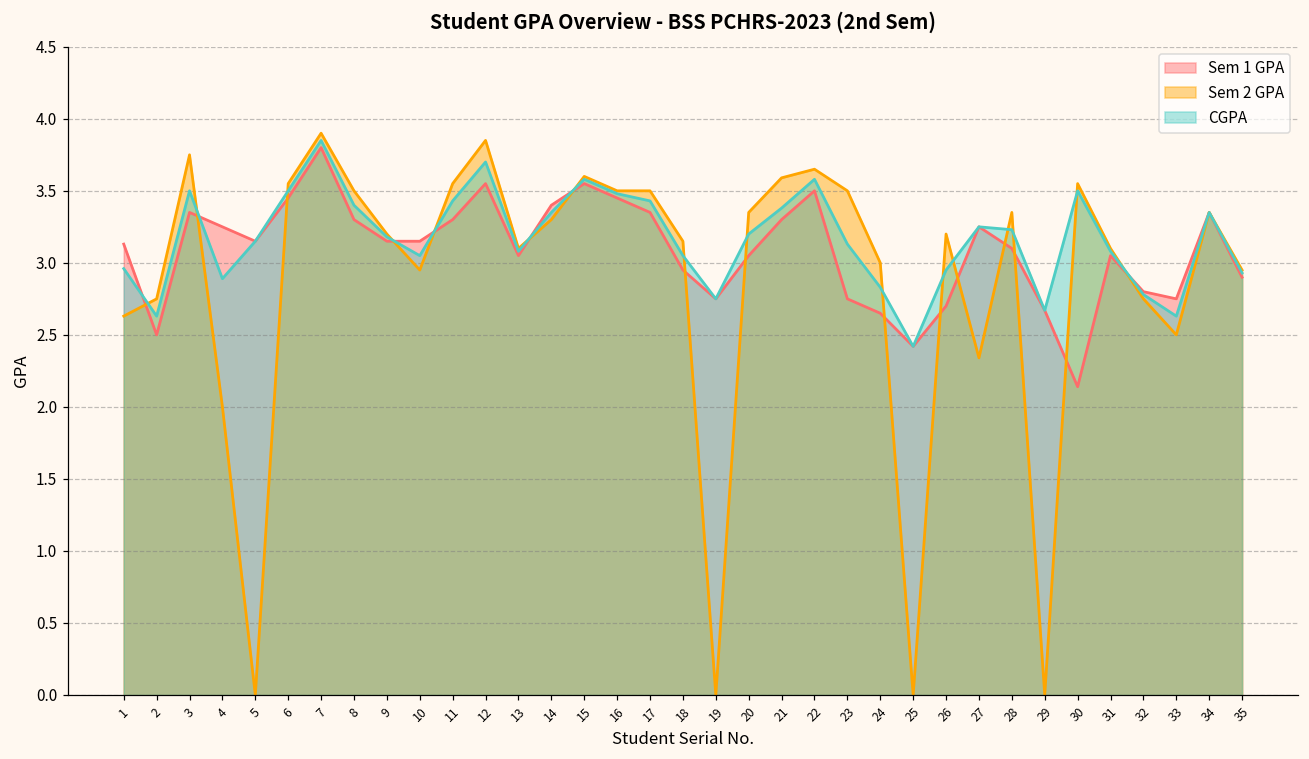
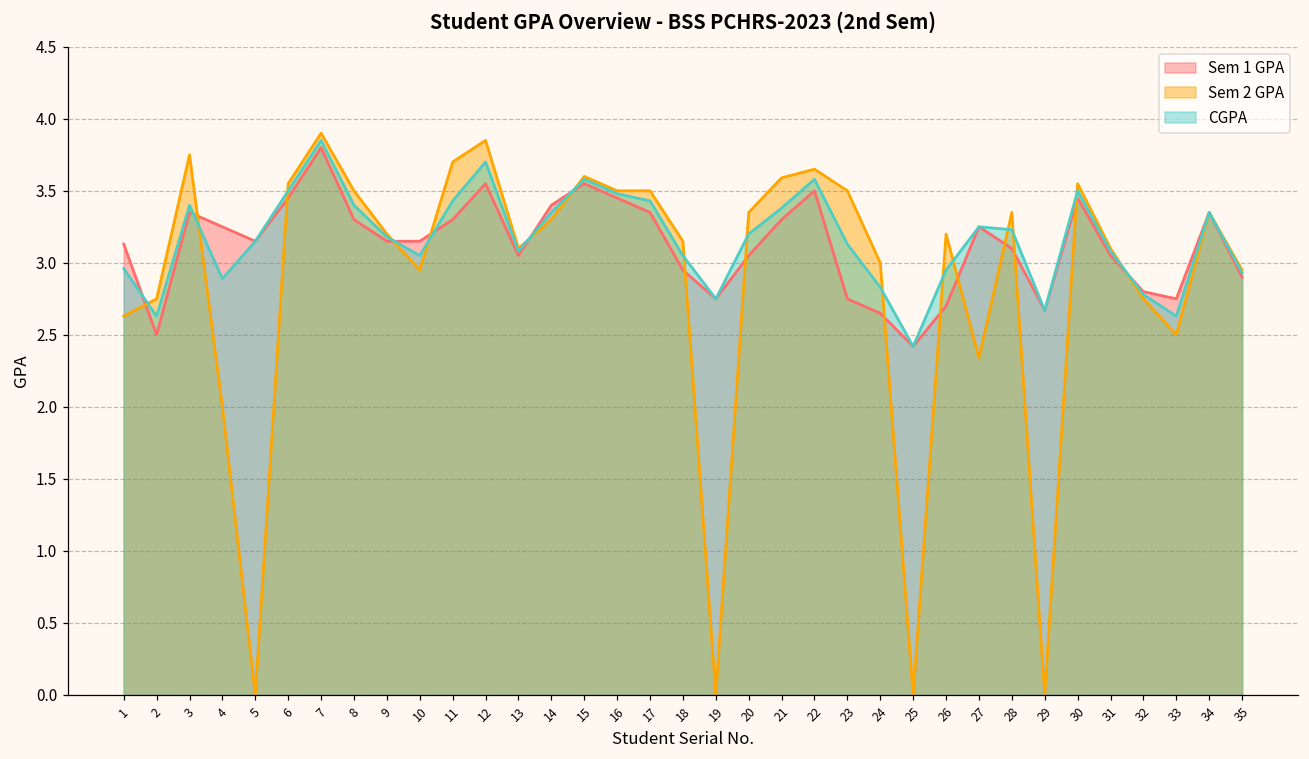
  {
    "Sem 1 GPA": {
      "1": 3.13,
      "2": 2.50,
      "3": 3.35,
      "4": 3.25,
      "6": 3.45,
      "7": 3.80,
      "8": 3.30,
      "9": 3.15,
      "10": 3.15,
      "11": 3.30,
      "12": 3.55,
      "13": 3.05,
      "14": 3.40,
      "15": 3.55,
      "16": 3.45,
      "17": 3.35,
      "18": 2.95,
      "20": 3.05,
      "21": 3.30,
      "22": 3.50,
      "23": 2.75,
      "24": 2.65,
      "26": 2.70,
      "28": 3.10,
-     "30": 2.14,
+     "30": 3.45,
      "31": 3.05,
      "32": 2.80,
      "33": 2.75,
      "35": 2.90
    },
    "Sem 2 GPA": {
      "1": 2.63,
      "2": 2.75,
      "3": 3.75,
      "4": 2.00,
      "5": 0.00,
      "6": 3.55,
      "7": 3.90,
      "8": 3.50,
      "9": 3.20,
      "10": 2.95,
-     "11": 3.55,
+     "11": 3.70,
      "12": 3.85,
      "13": 3.10,
      "14": 3.30,
      "15": 3.60,
      "16": 3.50,
      "17": 3.50,
      "18": 3.15,
      "19": 0.00,
      "20": 3.35,
      "21": 3.59,
      "22": 3.65,
      "23": 3.50,
      "24": 3.00,
      "25": 0.00,
      "26": 3.20,
      "27": 2.34,
      "28": 3.35,
      "29": 0.00,
      "30": 3.55,
      "31": 3.10,
      "32": 2.75,
      "33": 2.50,
      "35": 2.95
    },
    "CGPA": {
      "1": 2.96,
      "2": 2.63,
-     "3": 3.5,
+     "3": 3.4,
      "4": 2.9,
      "6": 3.5,
      "7": 3.85,
      "8": 3.4,
      "9": 3.18,
      "10": 3.05,
      "11": 3.43,
      "12": 3.7,
      "13": 3.08,
      "14": 3.35,
      "15": 3.58,
      "16": 3.48,
      "17": 3.43,
      "18": 3.05,
      "20": 3.2,
      "21": 3.38,
      "22": 3.58,
      "23": 3.13,
      "24": 2.83,
      "26": 2.95,
      "28": 3.23,
      "30": 3.5,
      "31": 3.08,
      "32": 2.78,
      "33": 2.63,
      "35": 2.93
    }
  }
